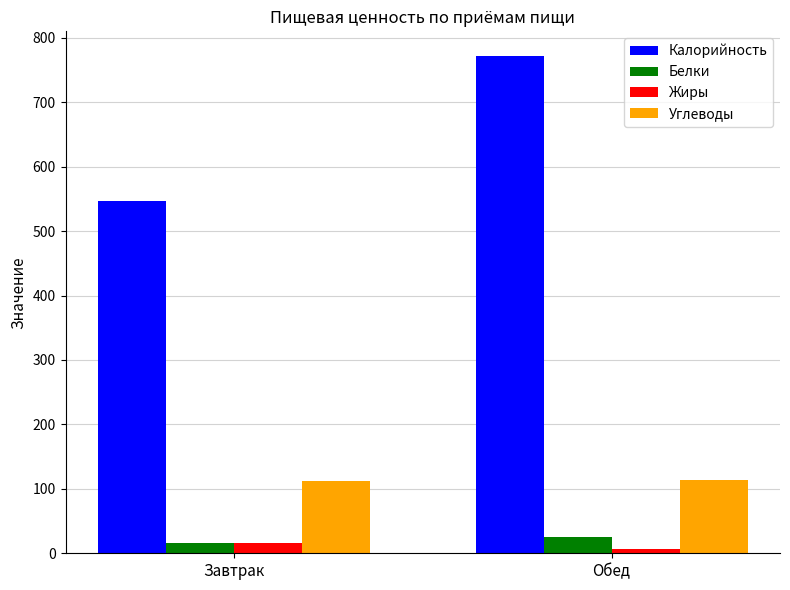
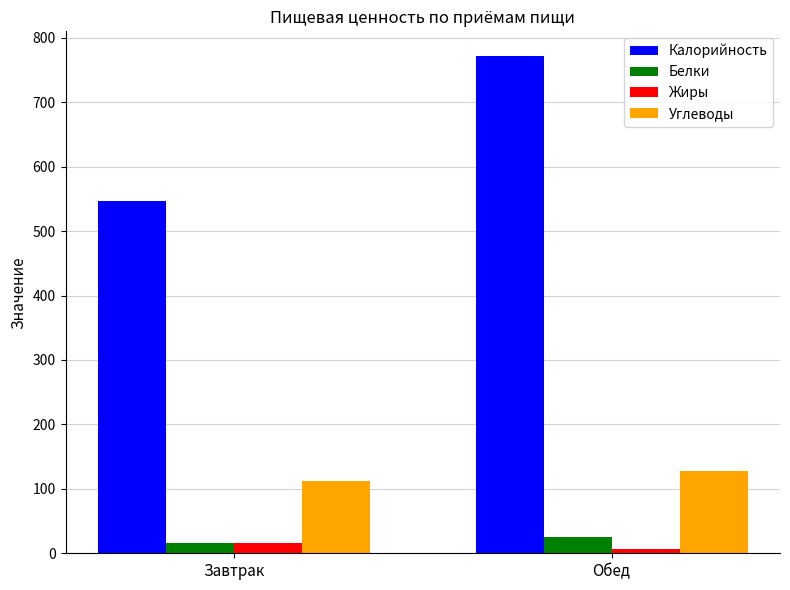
  {
    "Калорийность": {
      "Завтрак": 550,
      "Обед": 770
    },
    "Белки": {
      "Завтрак": 20,
      "Обед": 30
    },
    "Жиры": {
      "Завтрак": 20,
      "Обед": 10
    },
    "Углеводы": {
      "Завтрак": 110,
-     "Обед": 110
+     "Обед": 130
    }
  }
